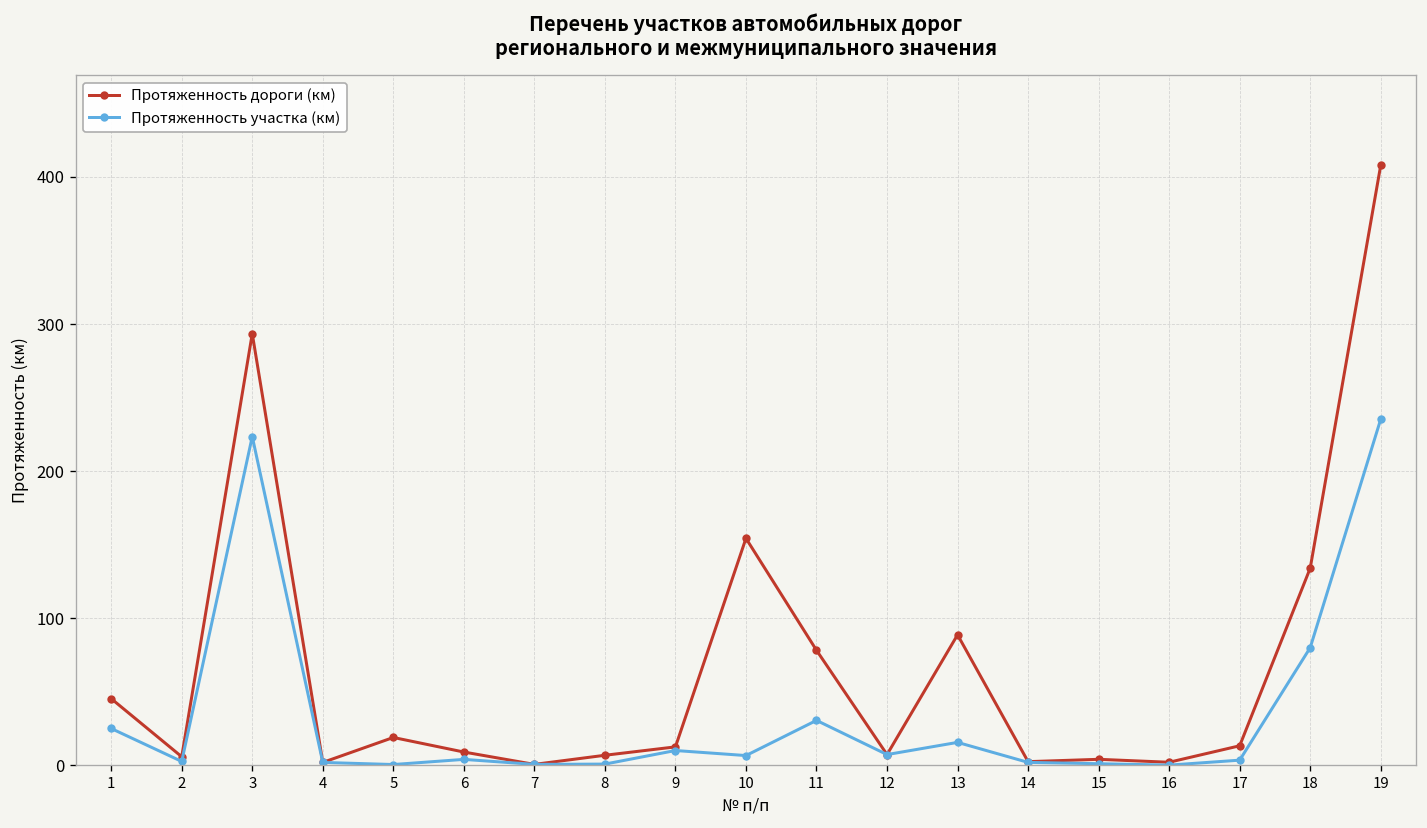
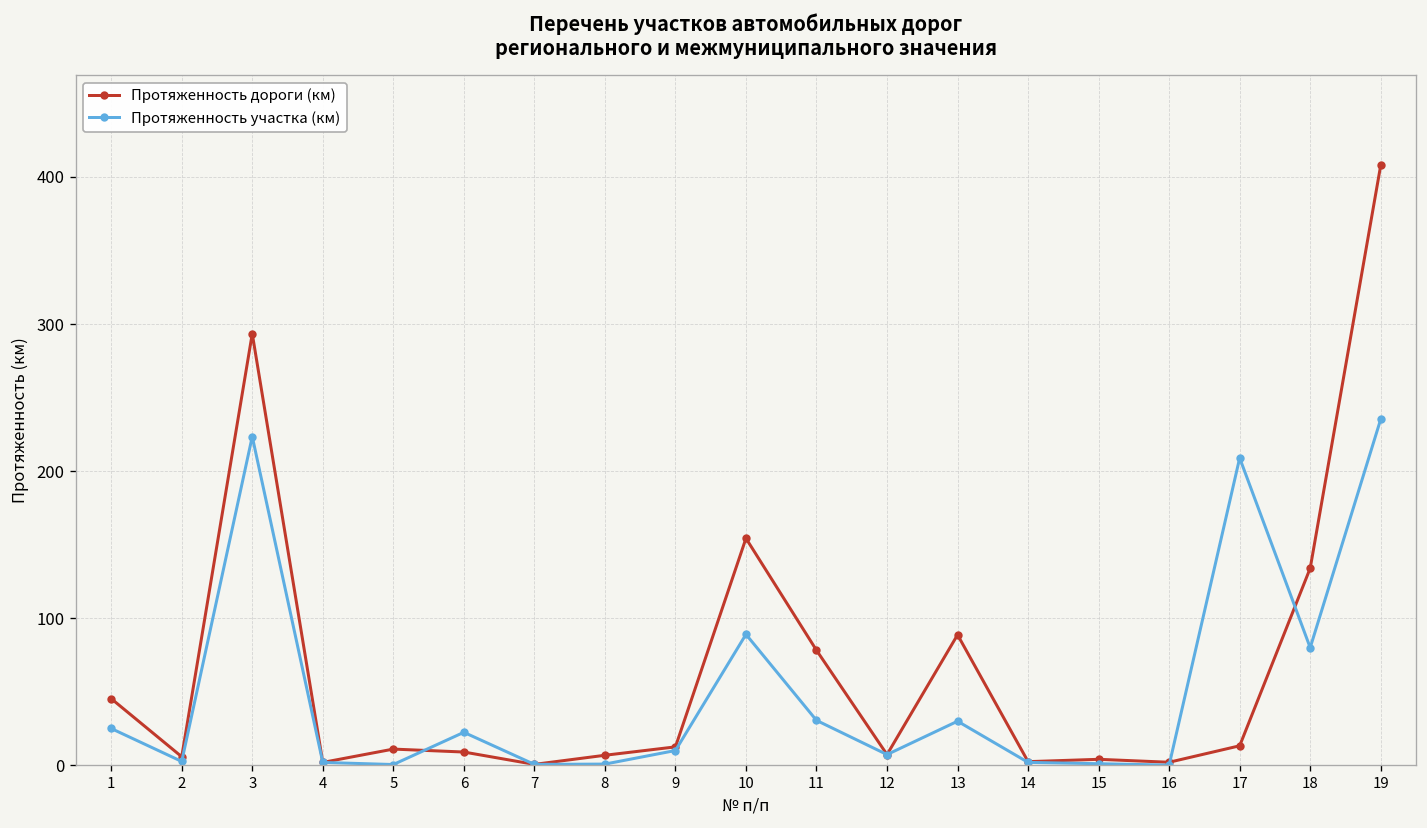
  {
    "Протяженность дороги (км)": {
      "1": 45,
      "2": 6,
      "3": 293,
-     "5": 19,
+     "5": 11,
      "6": 9,
      "8": 7,
      "9": 13,
      "10": 154,
      "11": 78,
      "13": 89,
      "15": 4,
      "17": 13,
      "18": 134,
      "19": 408
    },
    "Протяженность участка (км)": {
      "1": 25,
      "2": 3,
      "3": 224,
      "5": 1,
-     "6": 4,
+     "6": 22,
      "8": 1,
      "9": 10,
-     "10": 7,
+     "10": 89,
      "11": 31,
-     "13": 16,
+     "13": 30,
      "15": 1,
-     "17": 3,
+     "17": 209,
      "18": 80,
      "19": 235
    }
  }
